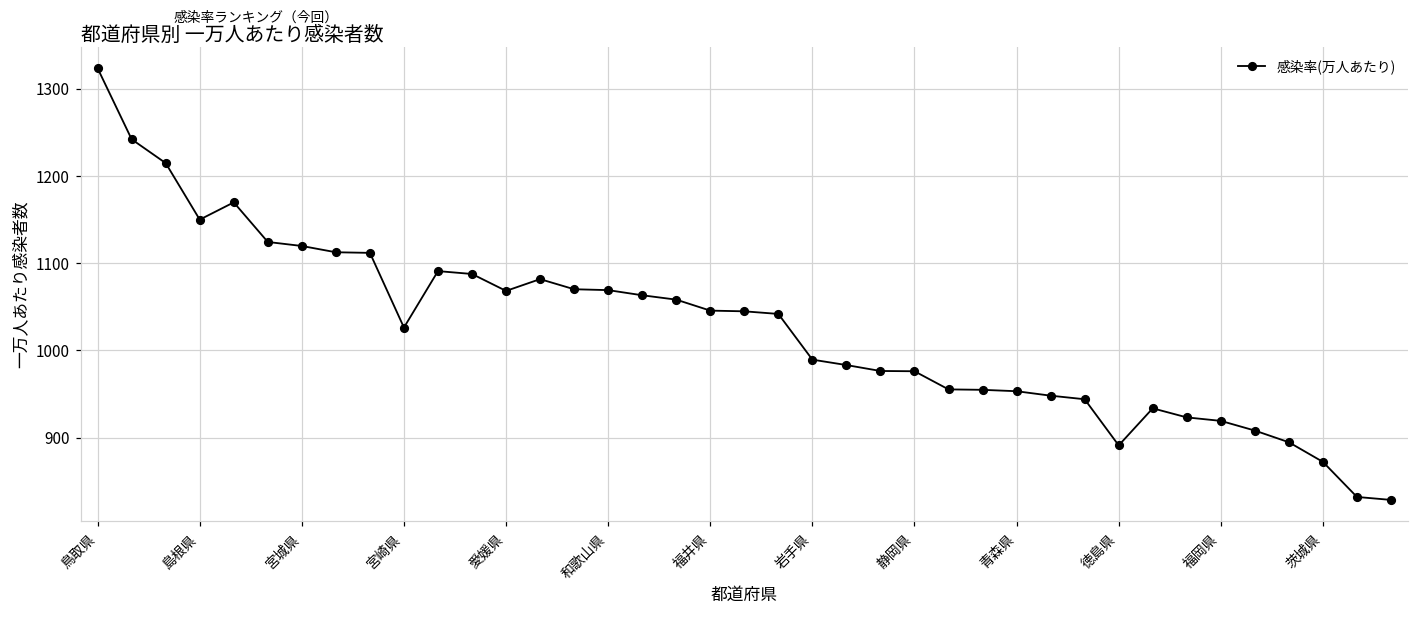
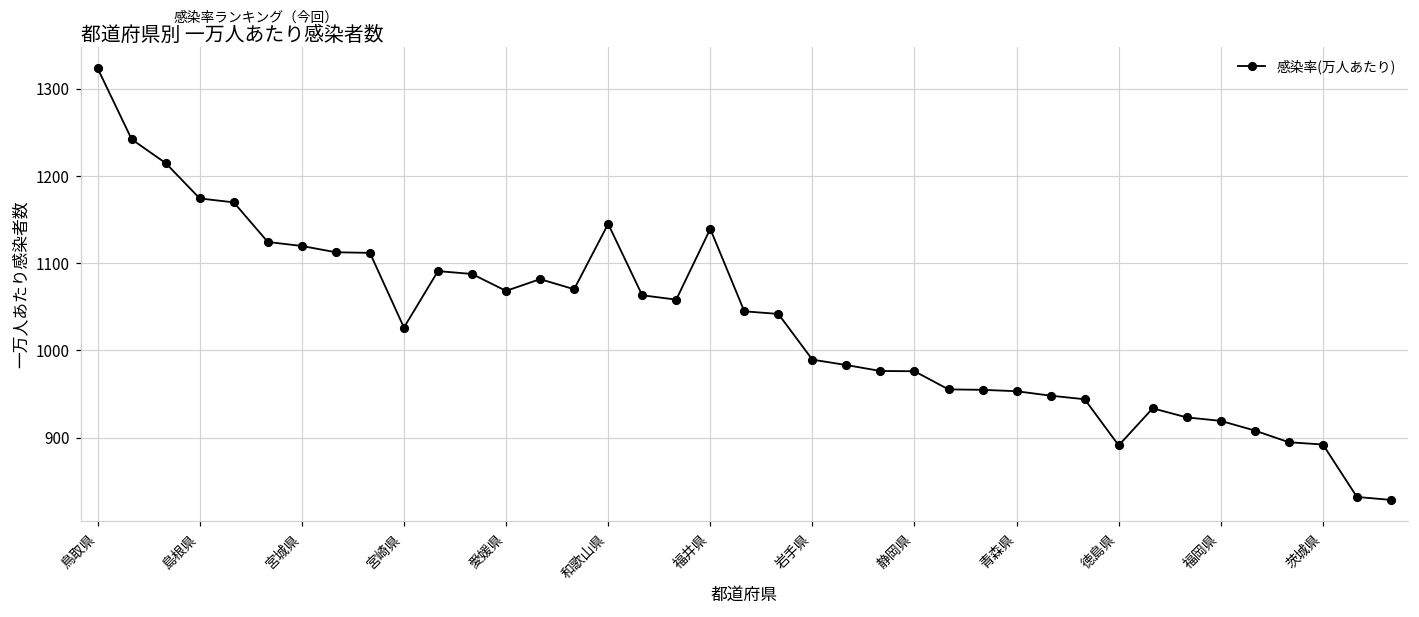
  {
    "鳥取県": 1320,
-   "島根県": 1150,
+   "島根県": 1170,
    "宮城県": 1120,
    "宮崎県": 1030,
    "愛媛県": 1070,
-   "和歌山県": 1070,
-   "福井県": 1050,
+   "和歌山県": 1150,
+   "福井県": 1140,
    "岩手県": 990,
    "静岡県": 980,
    "青森県": 950,
    "徳島県": 890,
    "福岡県": 920,
-   "茨城県": 870
+   "茨城県": 890
  }
